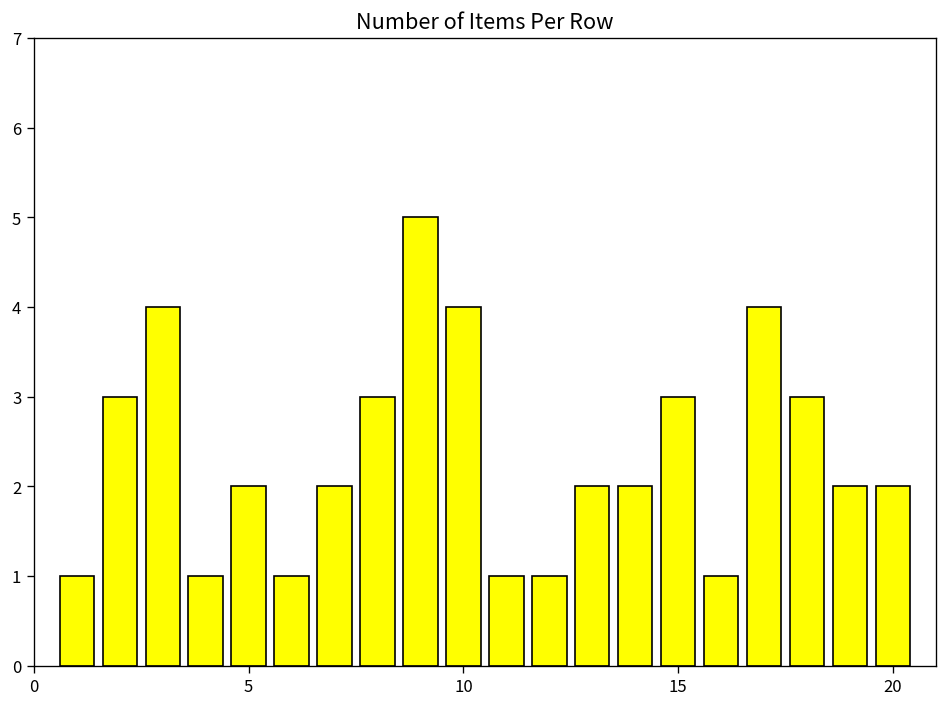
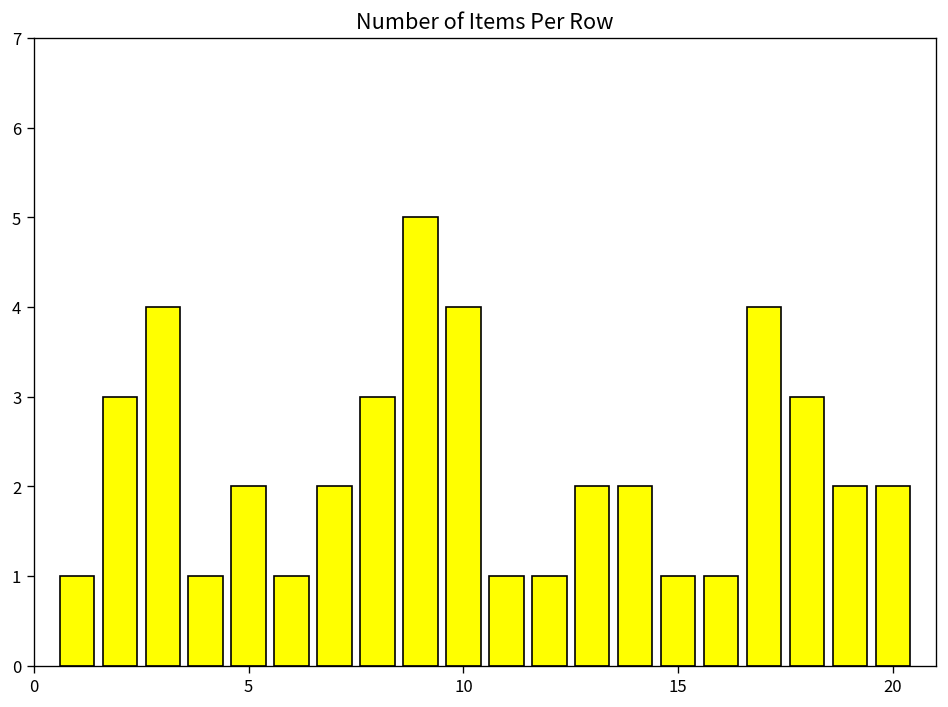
  {
    "5": 2,
    "10": 4,
-   "15": 3,
+   "15": 1,
    "20": 2
  }
